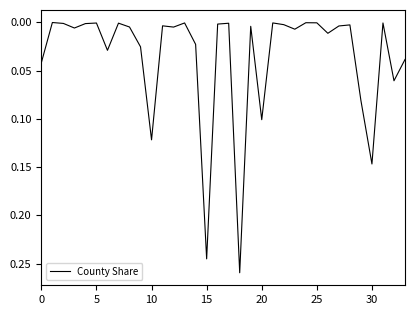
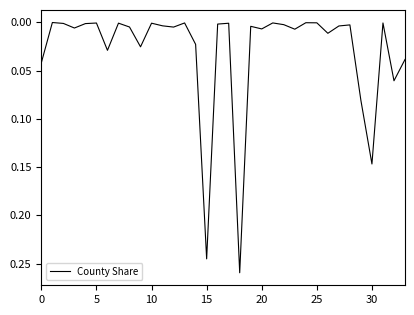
  {
    "0": 0.04,
    "5": 0.00,
-   "10": 0.12,
+   "10": 0.00,
    "15": 0.25,
-   "20": 0.10,
+   "20": 0.01,
    "25": 0.00,
    "30": 0.15
  }
